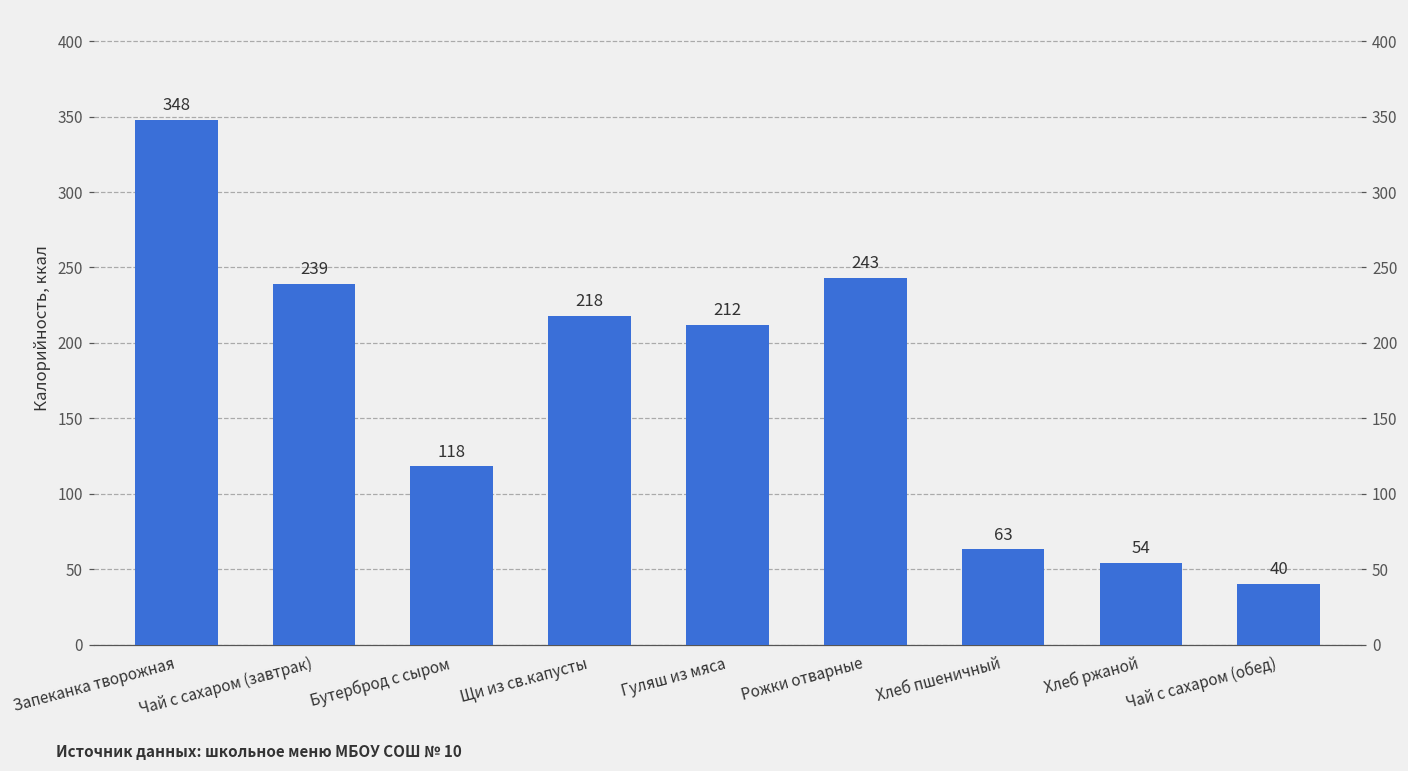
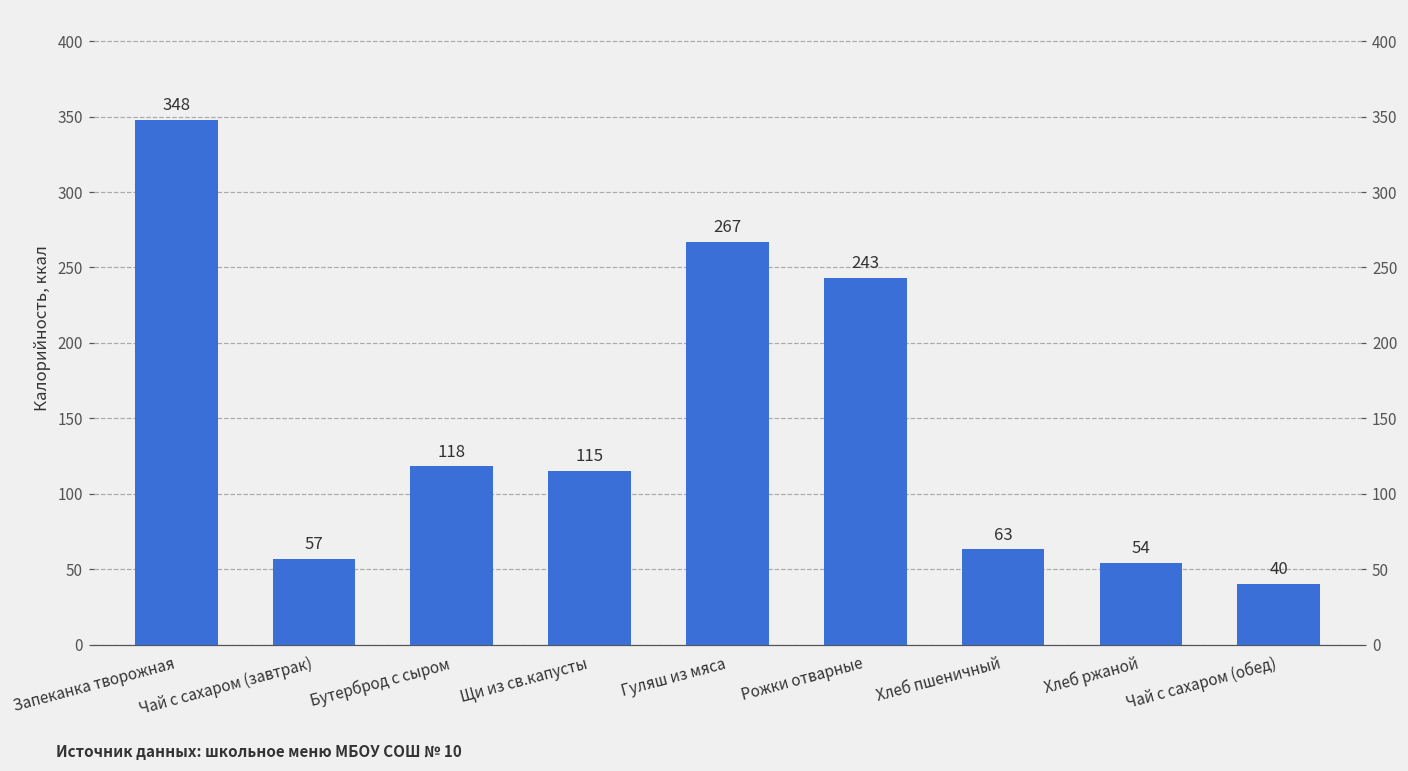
  {
    "Запеканка творожная": 348,
-   "Чай с сахаром (завтрак)": 239,
+   "Чай с сахаром (завтрак)": 57,
    "Бутерброд с сыром": 118,
-   "Щи из св.капусты": 218,
-   "Гуляш из мяса": 212,
+   "Щи из св.капусты": 115,
+   "Гуляш из мяса": 267,
    "Рожки отварные": 243,
    "Хлеб пшеничный": 63,
    "Хлеб ржаной": 54,
    "Чай с сахаром (обед)": 40
  }
